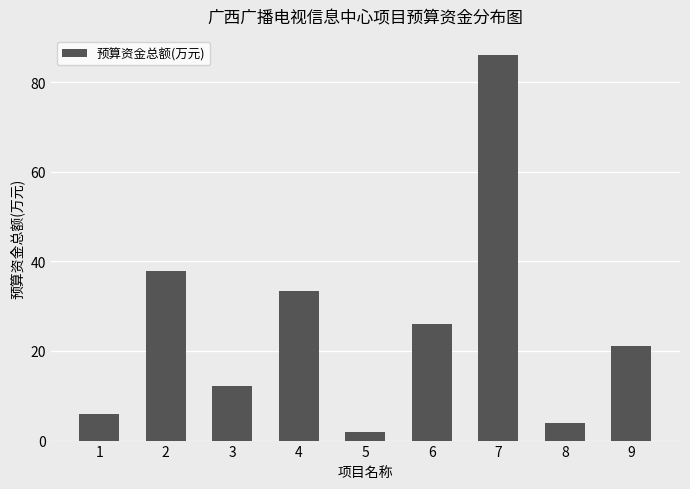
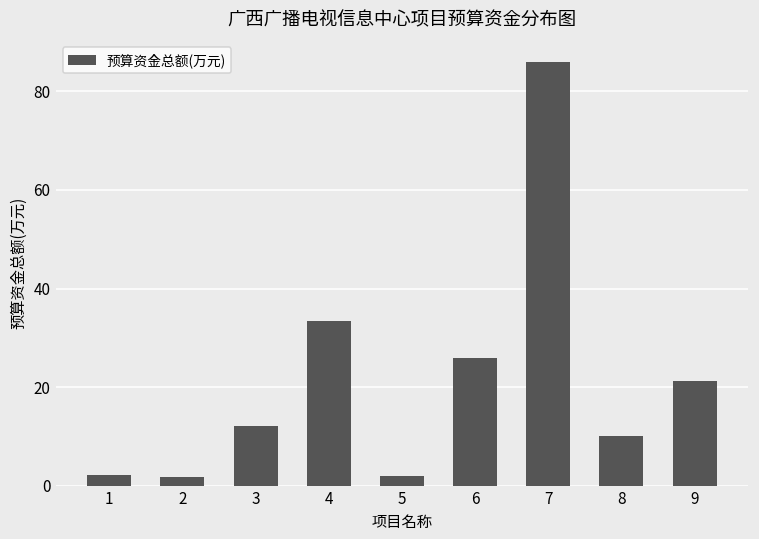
  {
-   "1": 6,
-   "2": 38,
+   "1": 2,
+   "2": 2,
    "3": 12,
    "4": 33,
    "5": 2,
    "6": 26,
    "7": 86,
-   "8": 4,
+   "8": 10,
    "9": 21
  }
